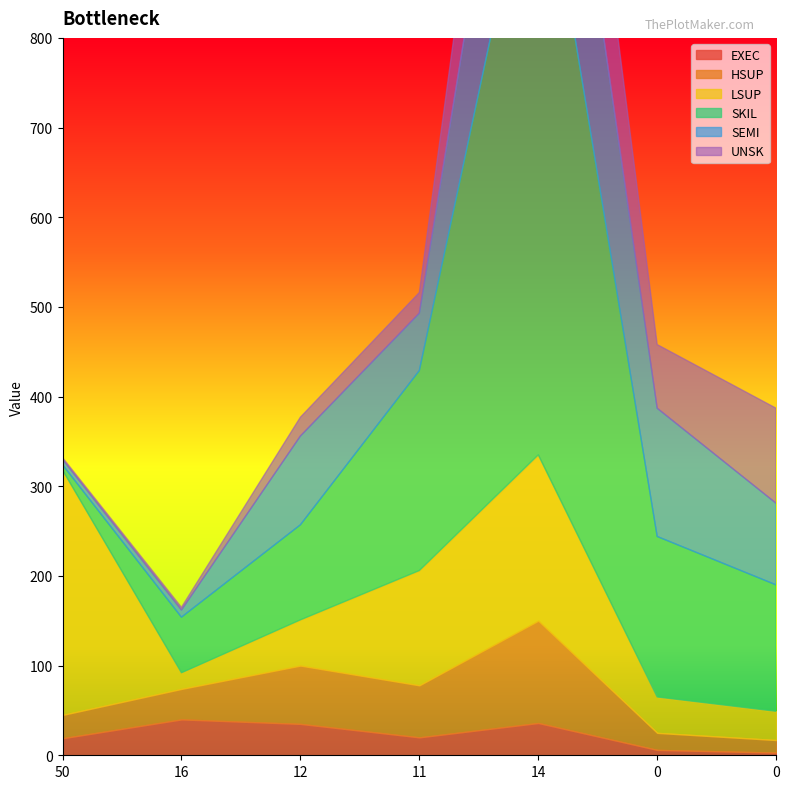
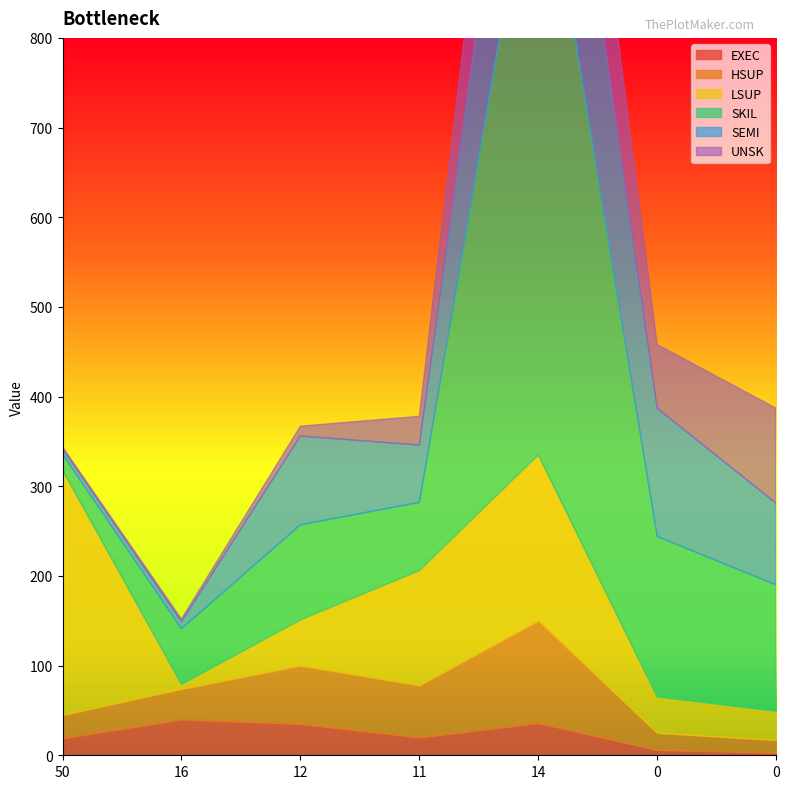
  {
    "LSUP": {
      "50": 270,
-     "16": 20,
+     "16": 10,
      "12": 50,
      "11": 130,
      "14": 190
    },
    "SKIL": {
-     "50": 10,
+     "50": 20,
      "16": 60,
      "12": 110,
-     "11": 220
+     "11": 80
    },
    "SEMI": {
      "16": 10,
      "12": 100,
      "11": 60
    },
    "UNSK": {
      "16": 0,
-     "12": 20,
-     "11": 20
+     "12": 10,
+     "11": 30
    }
  }
